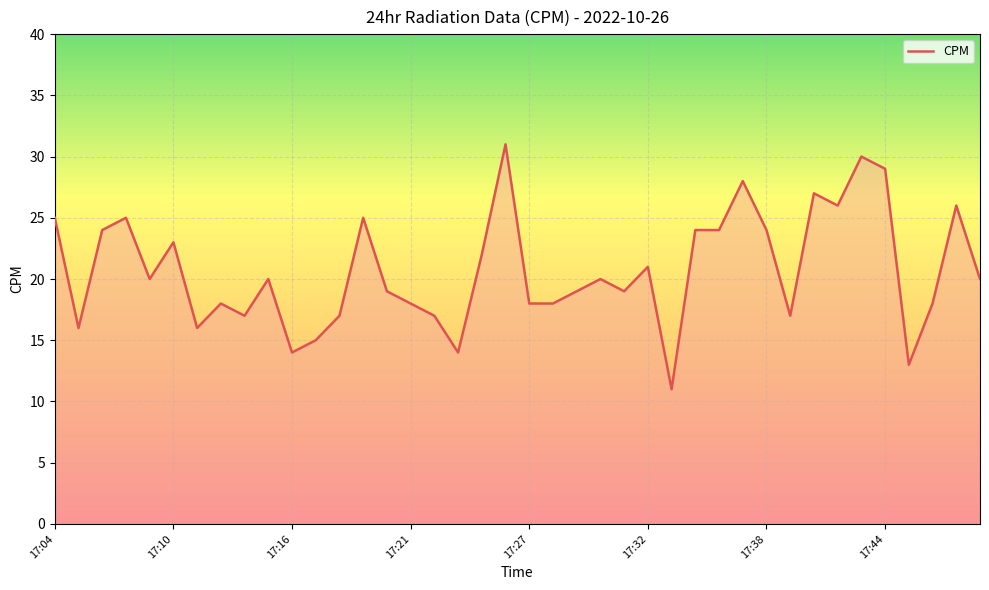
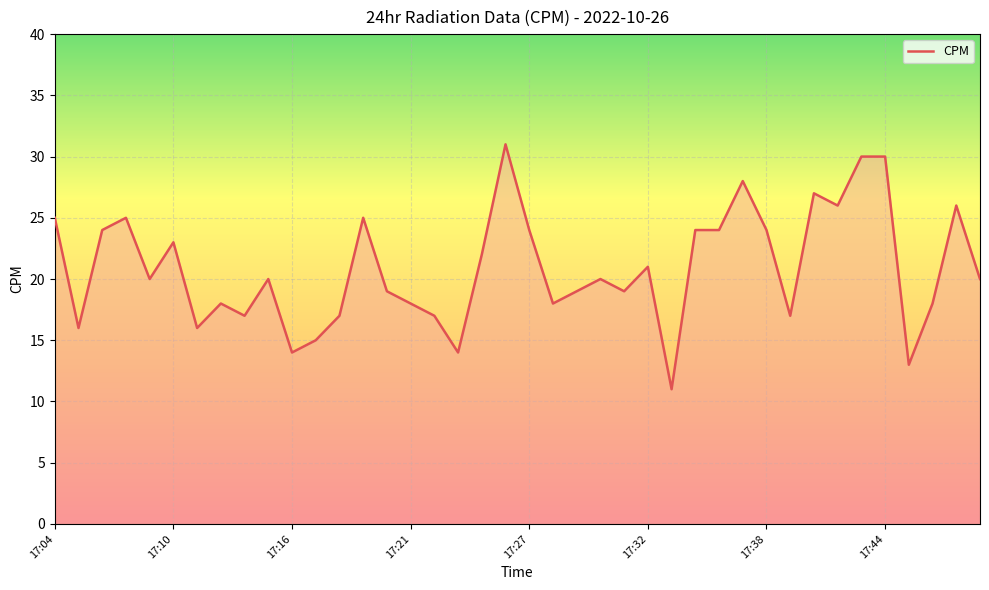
  {
    "17:04": 25,
    "17:10": 23,
    "17:16": 14,
    "17:21": 18,
-   "17:27": 18,
+   "17:27": 24,
    "17:32": 21,
    "17:38": 24,
-   "17:44": 29
+   "17:44": 30
  }
